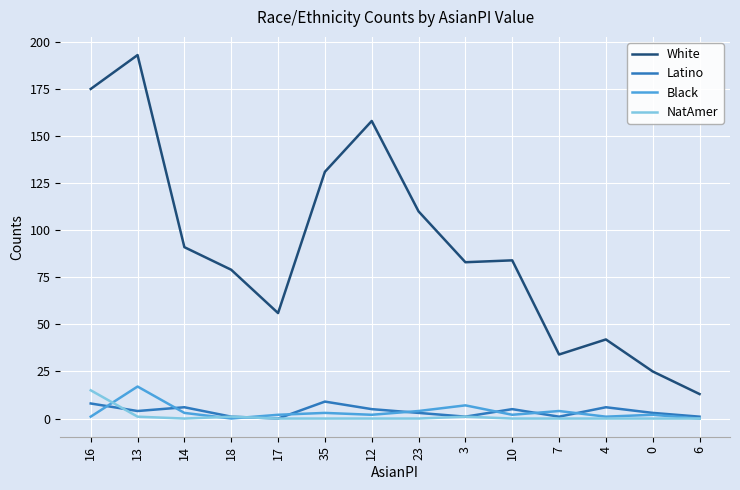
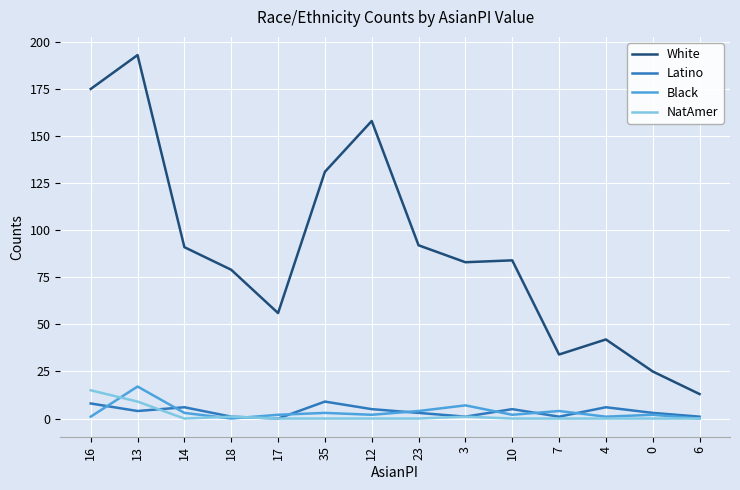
  {
    "White": {
      "16": 175,
      "13": 193,
      "14": 91,
      "18": 79,
      "17": 56,
      "35": 131,
      "12": 158,
-     "23": 110,
+     "23": 92,
      "3": 83,
      "10": 84,
      "7": 34,
      "4": 42,
      "0": 25,
      "6": 13
    },
    "NatAmer": {
      "16": 15,
-     "13": 1,
+     "13": 9,
      "14": 0,
      "35": 0,
      "12": 0,
      "23": 0,
      "10": 0,
      "0": 0
    }
  }
